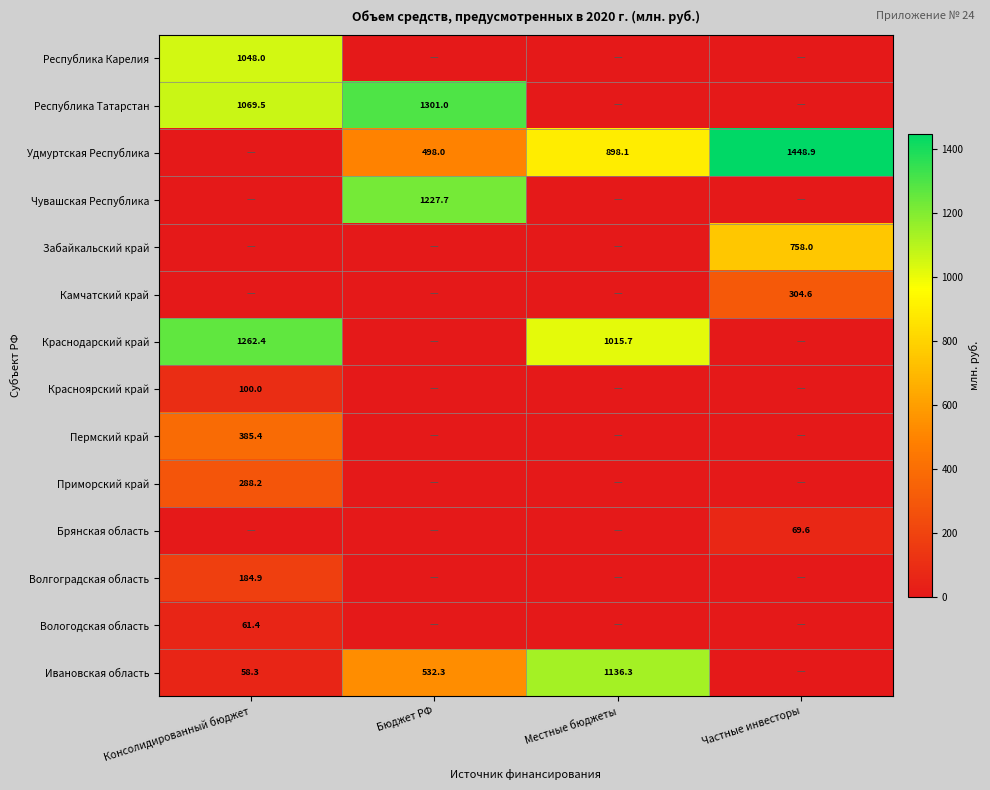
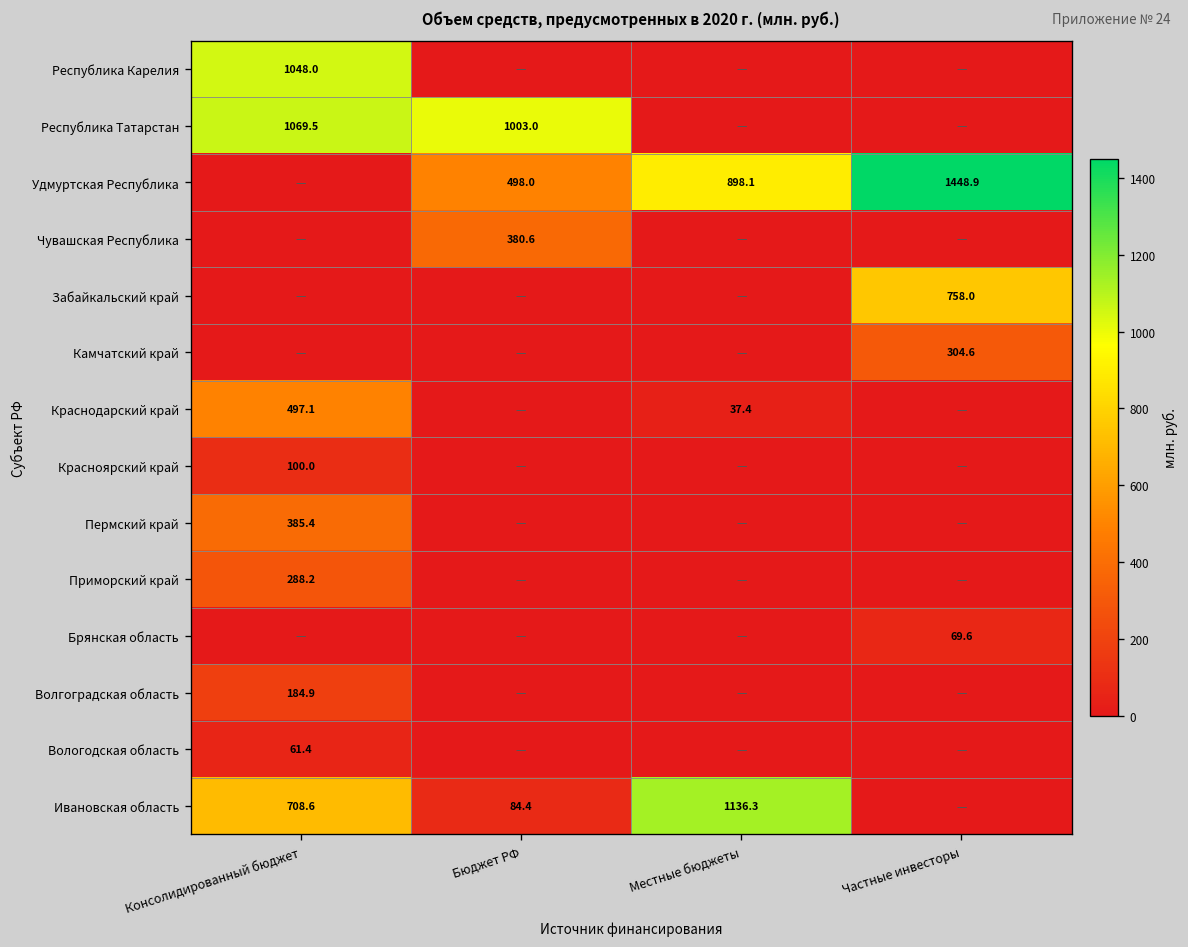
  {
    "Республика Карелия": {
      "Консолидированный бюджет": 1048.0
    },
    "Республика Татарстан": {
      "Консолидированный бюджет": 1069.5,
-     "Бюджет РФ": 1301.0
+     "Бюджет РФ": 1003.0
    },
    "Удмуртская Республика": {
      "Бюджет РФ": 498.0,
      "Местные бюджеты": 898.1,
      "Частные инвесторы": 1448.9
    },
    "Чувашская Республика": {
-     "Бюджет РФ": 1227.7
+     "Бюджет РФ": 380.6
    },
    "Забайкальский край": {
      "Частные инвесторы": 758.0
    },
    "Камчатский край": {
      "Частные инвесторы": 304.6
    },
    "Краснодарский край": {
-     "Консолидированный бюджет": 1262.4,
-     "Местные бюджеты": 1015.7
+     "Консолидированный бюджет": 497.1,
+     "Местные бюджеты": 37.4
    },
    "Красноярский край": {
      "Консолидированный бюджет": 100.0
    },
    "Пермский край": {
      "Консолидированный бюджет": 385.4
    },
    "Приморский край": {
      "Консолидированный бюджет": 288.2
    },
    "Брянская область": {
      "Частные инвесторы": 69.6
    },
    "Волгоградская область": {
      "Консолидированный бюджет": 184.9
    },
    "Вологодская область": {
      "Консолидированный бюджет": 61.4
    },
    "Ивановская область": {
-     "Консолидированный бюджет": 58.3,
-     "Бюджет РФ": 532.3,
+     "Консолидированный бюджет": 708.6,
+     "Бюджет РФ": 84.4,
      "Местные бюджеты": 1136.3
    }
  }
